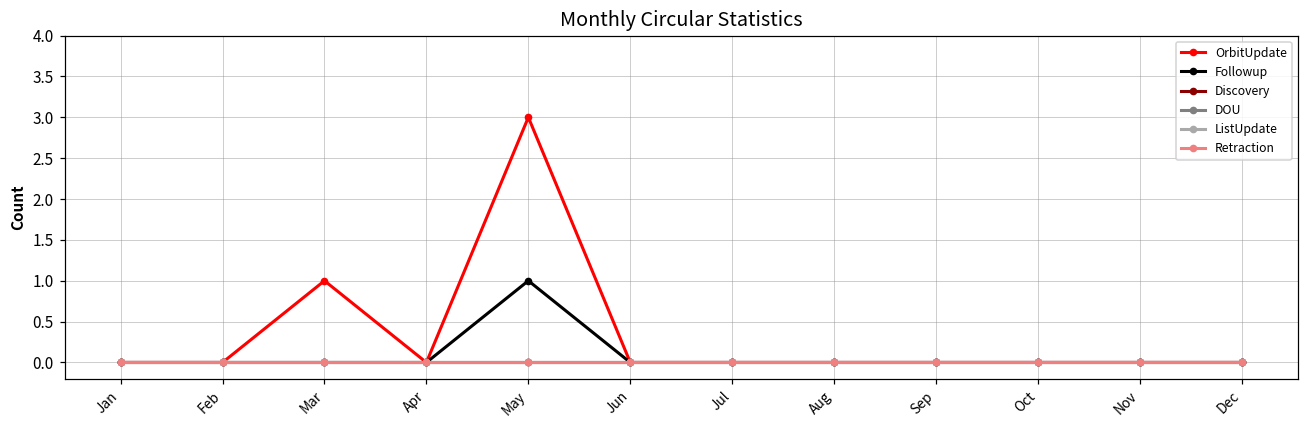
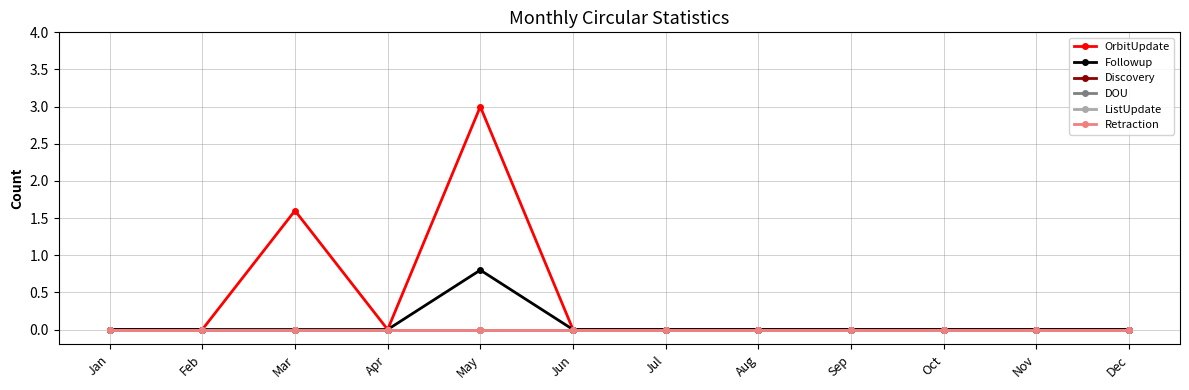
  {
    "OrbitUpdate": {
-     "Mar": 1.0,
+     "Mar": 1.6,
      "May": 3.0
    },
    "Followup": {
-     "May": 1.0
+     "May": 0.8
    },
    "Retraction": {
      "May": 0.0
    }
  }
